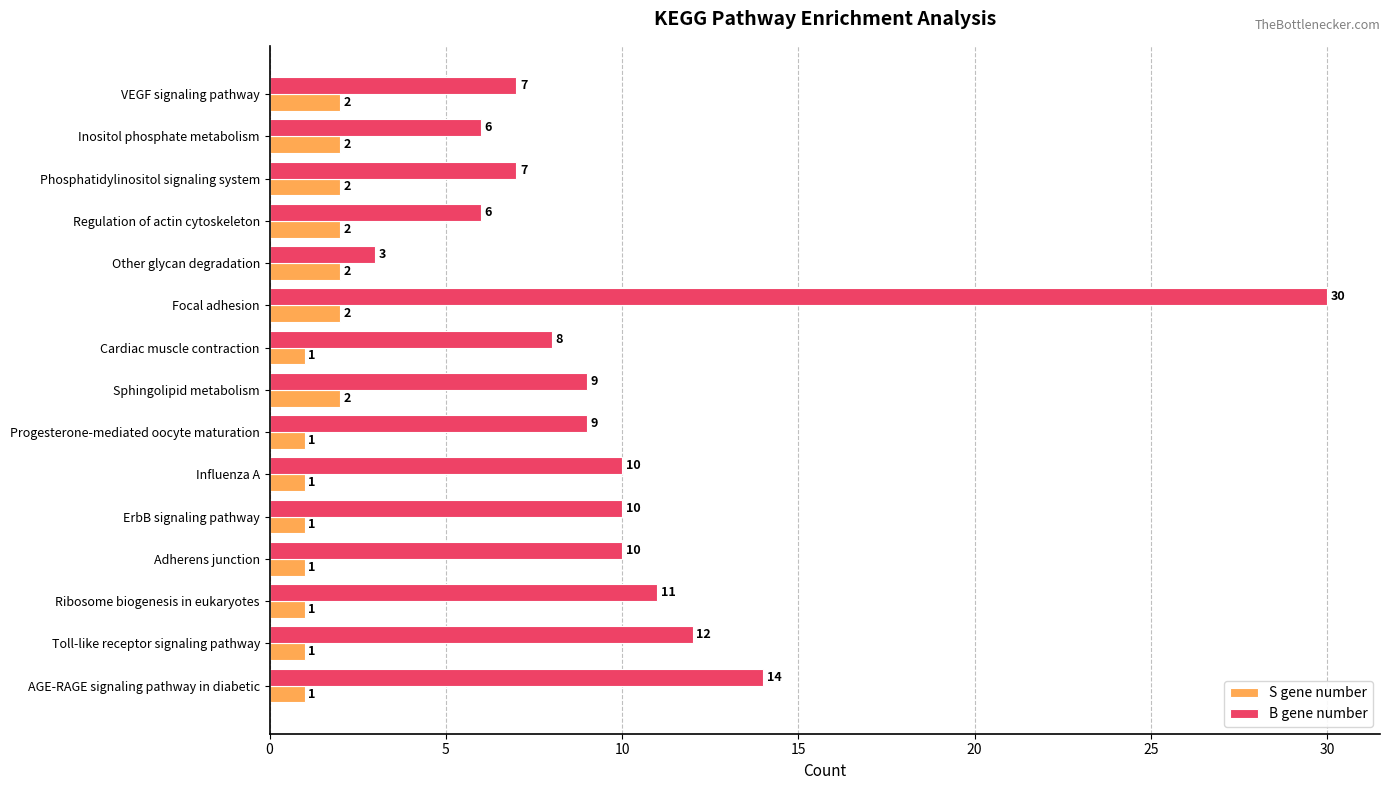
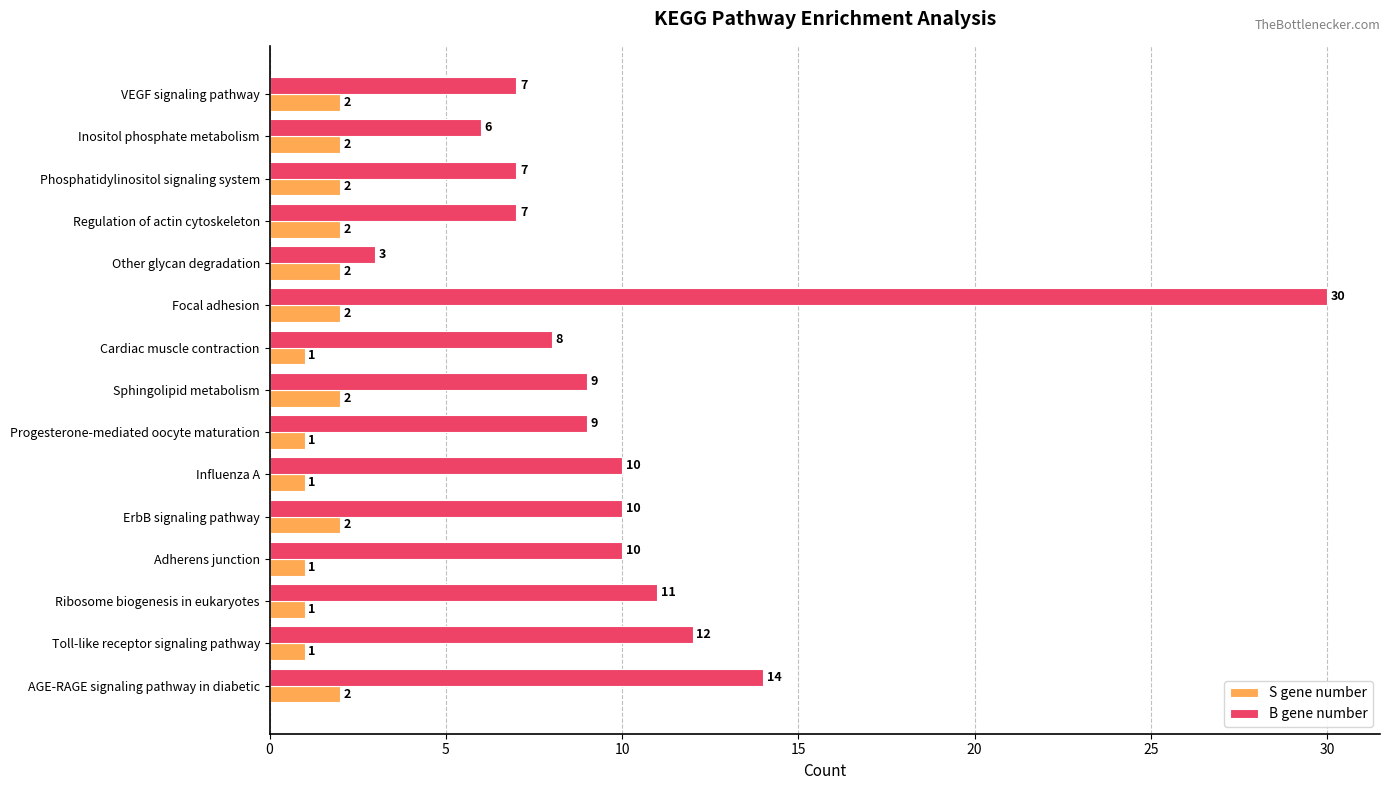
  {
    "S gene number": {
      "VEGF signaling pathway": 2,
      "Inositol phosphate metabolism": 2,
      "Phosphatidylinositol signaling system": 2,
      "Regulation of actin cytoskeleton": 2,
      "Other glycan degradation": 2,
      "Focal adhesion": 2,
      "Cardiac muscle contraction": 1,
      "Sphingolipid metabolism": 2,
      "Progesterone-mediated oocyte maturation": 1,
      "Influenza A": 1,
-     "ErbB signaling pathway": 1,
+     "ErbB signaling pathway": 2,
      "Adherens junction": 1,
      "Ribosome biogenesis in eukaryotes": 1,
      "Toll-like receptor signaling pathway": 1,
-     "AGE-RAGE signaling pathway in diabetic": 1
+     "AGE-RAGE signaling pathway in diabetic": 2
    },
    "B gene number": {
      "VEGF signaling pathway": 7,
      "Inositol phosphate metabolism": 6,
      "Phosphatidylinositol signaling system": 7,
-     "Regulation of actin cytoskeleton": 6,
+     "Regulation of actin cytoskeleton": 7,
      "Other glycan degradation": 3,
      "Focal adhesion": 30,
      "Cardiac muscle contraction": 8,
      "Sphingolipid metabolism": 9,
      "Progesterone-mediated oocyte maturation": 9,
      "Influenza A": 10,
      "ErbB signaling pathway": 10,
      "Adherens junction": 10,
      "Ribosome biogenesis in eukaryotes": 11,
      "Toll-like receptor signaling pathway": 12,
      "AGE-RAGE signaling pathway in diabetic": 14
    }
  }
